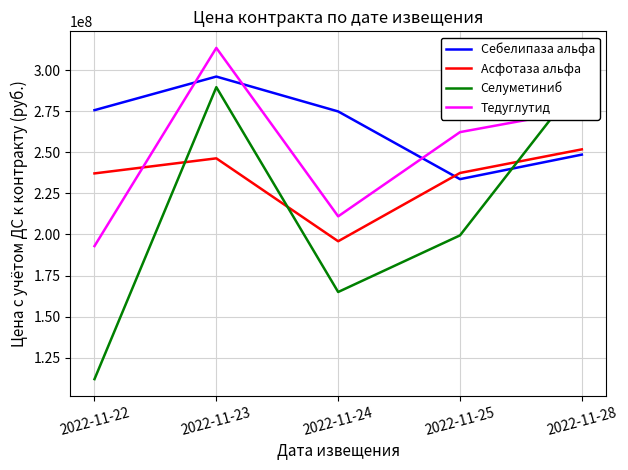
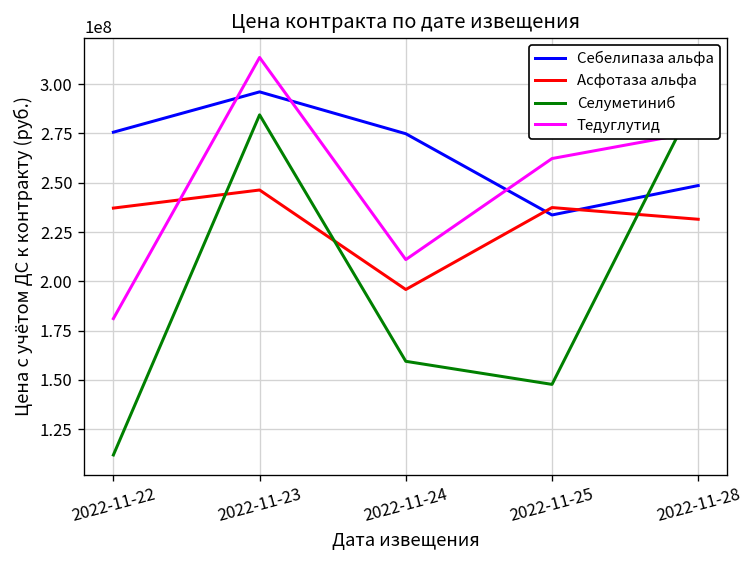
  {
    "Себелипаза альфа": {
      "2022-11-22": 276000000,
      "2022-11-23": 296000000,
      "2022-11-24": 275000000,
      "2022-11-25": 234000000,
      "2022-11-28": 249000000
    },
    "Асфотаза альфа": {
      "2022-11-22": 237000000,
      "2022-11-23": 246000000,
      "2022-11-24": 196000000,
      "2022-11-25": 237000000,
-     "2022-11-28": 252000000
+     "2022-11-28": 231000000
    },
    "Селуметиниб": {
      "2022-11-22": 112000000,
-     "2022-11-23": 290000000,
-     "2022-11-24": 165000000,
-     "2022-11-25": 199000000
+     "2022-11-23": 284000000,
+     "2022-11-24": 159000000,
+     "2022-11-25": 148000000
    },
    "Тедуглутид": {
-     "2022-11-22": 193000000,
+     "2022-11-22": 181000000,
      "2022-11-23": 314000000,
      "2022-11-24": 211000000,
      "2022-11-25": 262000000
    }
  }
